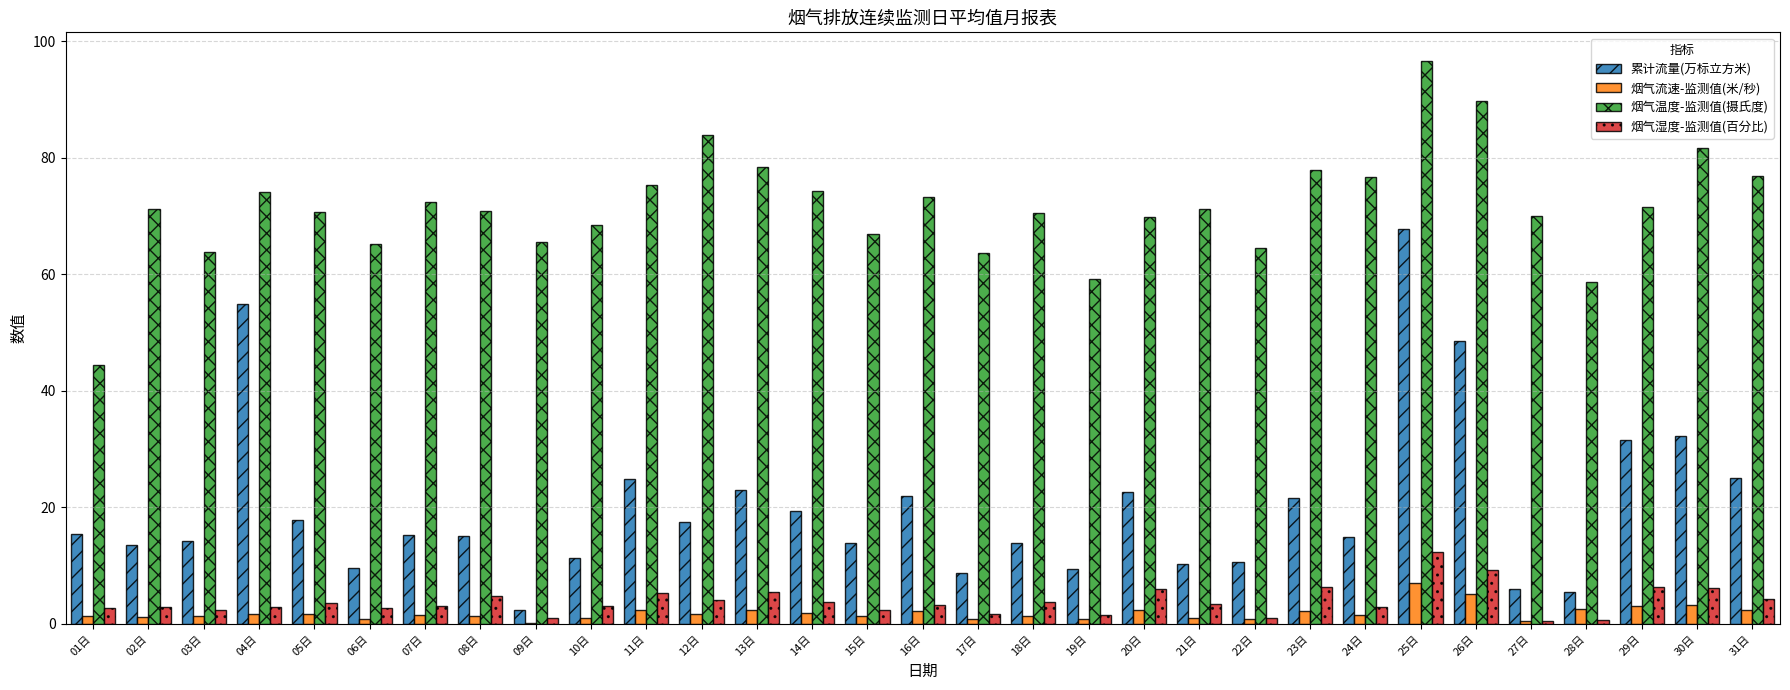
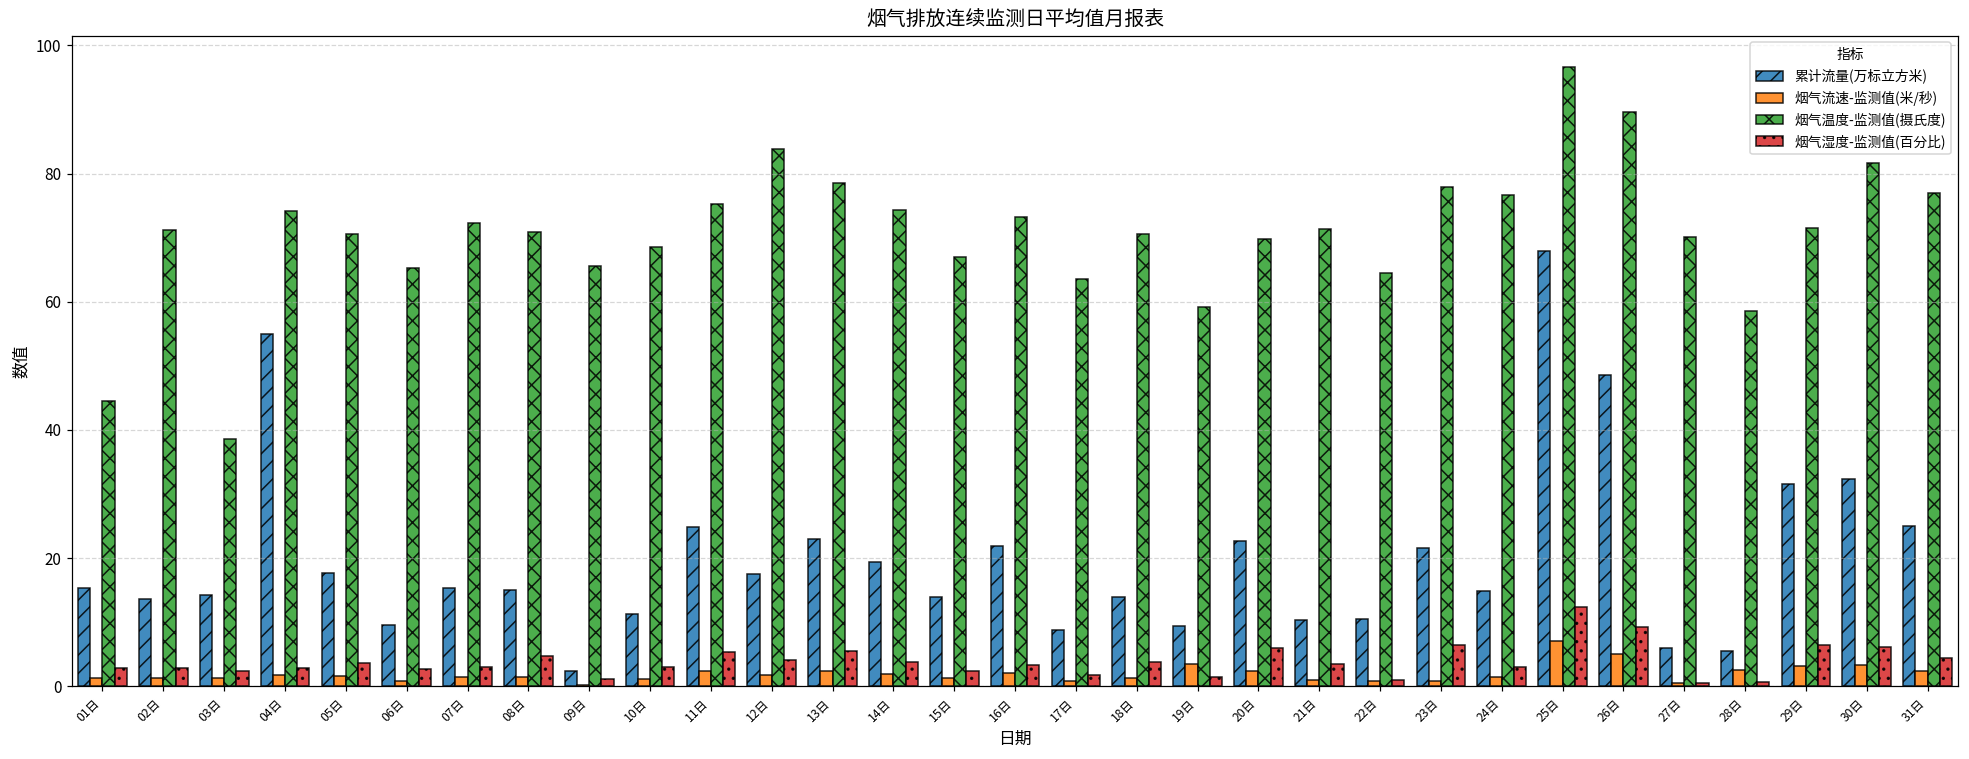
  {
    "累计流量(万标立方米)": {
      "01日": 15,
      "02日": 14,
      "03日": 14,
      "04日": 55,
      "05日": 18,
      "06日": 10,
      "07日": 15,
      "08日": 15,
      "09日": 2,
      "10日": 11,
      "11日": 25,
      "12日": 18,
      "13日": 23,
      "14日": 19,
      "15日": 14,
      "16日": 22,
      "17日": 9,
      "18日": 14,
      "19日": 9,
      "20日": 23,
      "21日": 10,
      "22日": 11,
      "23日": 22,
      "24日": 15,
      "25日": 68,
      "26日": 49,
      "27日": 6,
      "28日": 6,
      "29日": 32,
      "30日": 32,
      "31日": 25
    },
    "烟气流速-监测值(米/秒)": {
      "01日": 1,
      "02日": 1,
      "03日": 1,
      "04日": 2,
      "05日": 2,
      "06日": 1,
      "07日": 2,
      "08日": 1,
      "10日": 1,
      "11日": 2,
      "12日": 2,
      "13日": 2,
      "14日": 2,
      "15日": 1,
      "16日": 2,
      "17日": 1,
      "18日": 1,
-     "19日": 1,
+     "19日": 3,
      "20日": 2,
      "21日": 1,
      "22日": 1,
-     "23日": 2,
+     "23日": 1,
      "24日": 1,
      "25日": 7,
      "26日": 5,
      "27日": 0,
      "28日": 3,
      "29日": 3,
      "30日": 3,
      "31日": 2
    },
    "烟气温度-监测值(摄氏度)": {
      "01日": 44,
      "02日": 71,
-     "03日": 64,
+     "03日": 39,
      "04日": 74,
      "05日": 71,
      "06日": 65,
      "07日": 72,
      "08日": 71,
      "09日": 66,
      "10日": 69,
      "11日": 75,
      "12日": 84,
      "13日": 78,
      "14日": 74,
      "15日": 67,
      "16日": 73,
      "17日": 64,
      "18日": 71,
      "19日": 59,
      "20日": 70,
      "21日": 71,
      "22日": 64,
      "23日": 78,
      "24日": 77,
      "25日": 97,
      "26日": 90,
      "27日": 70,
      "28日": 59,
      "29日": 71,
      "30日": 82,
      "31日": 77
    },
    "烟气湿度-监测值(百分比)": {
      "01日": 3,
      "02日": 3,
      "03日": 2,
      "04日": 3,
      "05日": 4,
      "06日": 3,
      "07日": 3,
      "08日": 5,
      "09日": 1,
      "10日": 3,
      "11日": 5,
      "12日": 4,
      "13日": 5,
      "14日": 4,
      "15日": 2,
      "16日": 3,
      "17日": 2,
      "18日": 4,
      "19日": 1,
      "20日": 6,
      "21日": 3,
      "22日": 1,
      "23日": 6,
      "24日": 3,
      "25日": 12,
      "26日": 9,
      "27日": 1,
      "28日": 1,
      "29日": 6,
      "30日": 6,
      "31日": 4
    }
  }
